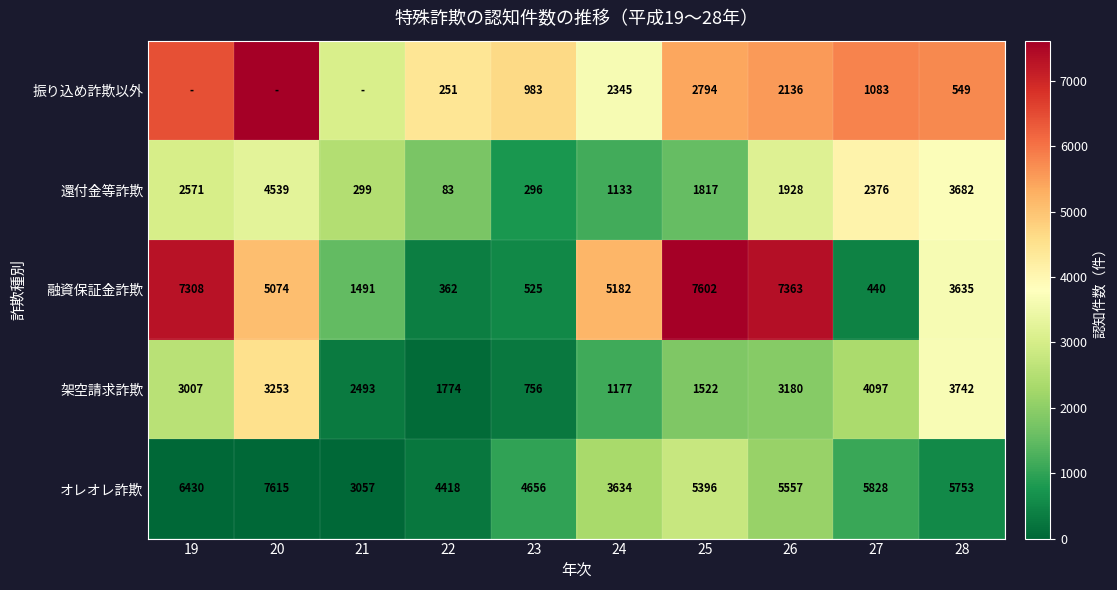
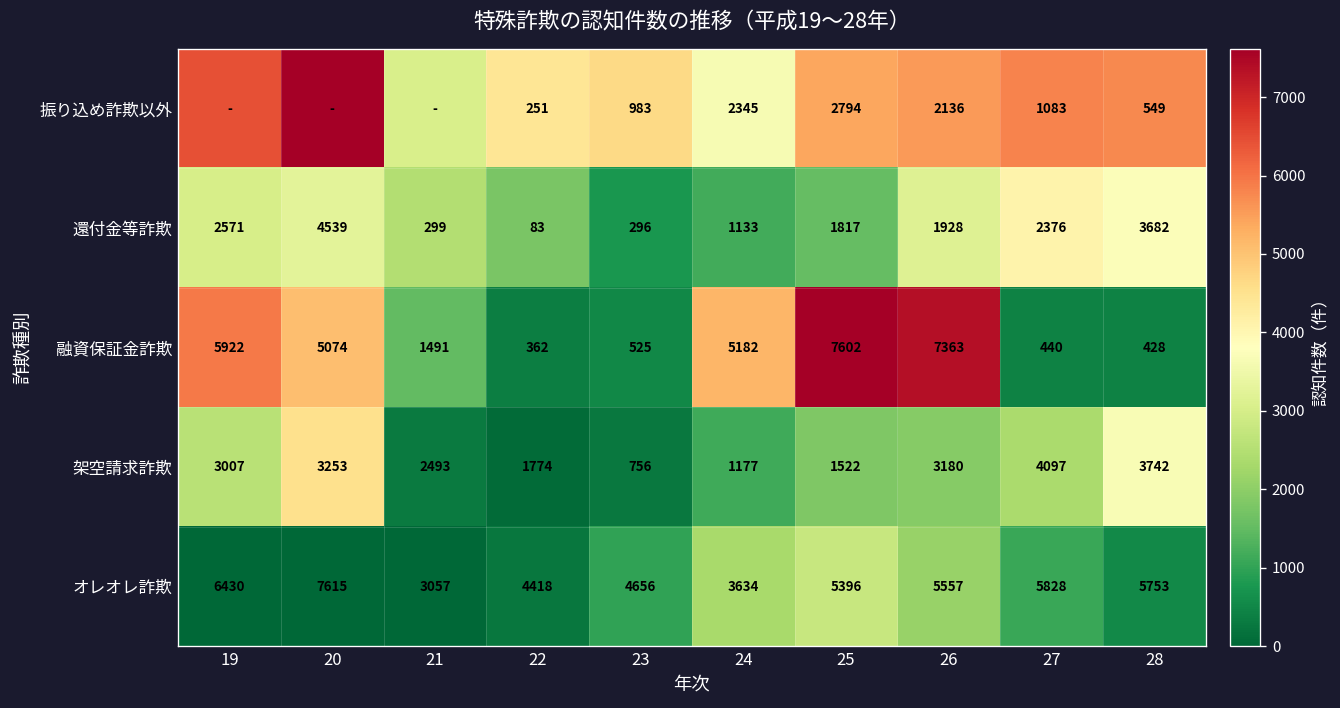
  {
    "振り込め詐欺以外": {
      "22": 251,
      "23": 983,
      "24": 2345,
      "25": 2794,
      "26": 2136,
      "27": 1083,
      "28": 549
    },
    "還付金等詐欺": {
      "19": 2571,
      "20": 4539,
      "21": 299,
      "22": 83,
      "23": 296,
      "24": 1133,
      "25": 1817,
      "26": 1928,
      "27": 2376,
      "28": 3682
    },
    "融資保証金詐欺": {
-     "19": 7308,
+     "19": 5922,
      "20": 5074,
      "21": 1491,
      "22": 362,
      "23": 525,
      "24": 5182,
      "25": 7602,
      "26": 7363,
      "27": 440,
-     "28": 3635
+     "28": 428
    },
    "架空請求詐欺": {
      "19": 3007,
      "20": 3253,
      "21": 2493,
      "22": 1774,
      "23": 756,
      "24": 1177,
      "25": 1522,
      "26": 3180,
      "27": 4097,
      "28": 3742
    },
    "オレオレ詐欺": {
      "19": 6430,
      "20": 7615,
      "21": 3057,
      "22": 4418,
      "23": 4656,
      "24": 3634,
      "25": 5396,
      "26": 5557,
      "27": 5828,
      "28": 5753
    }
  }
